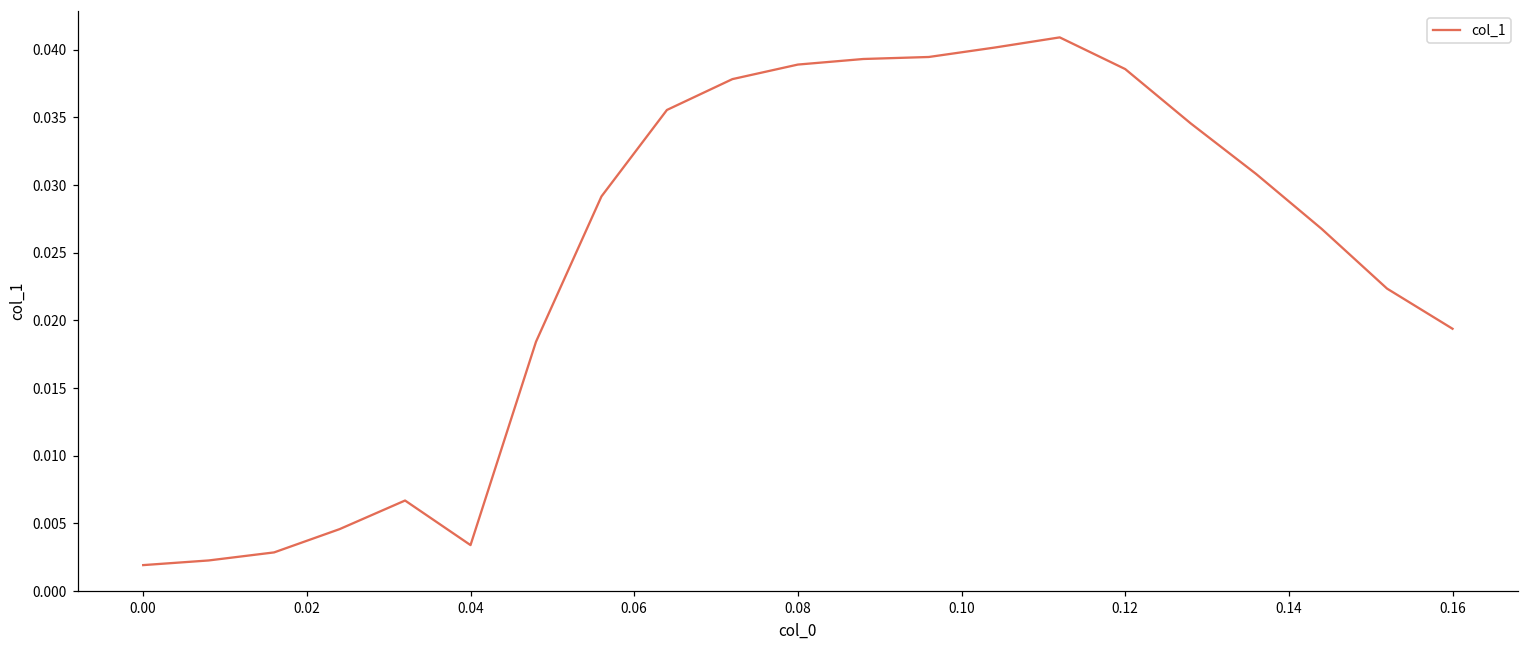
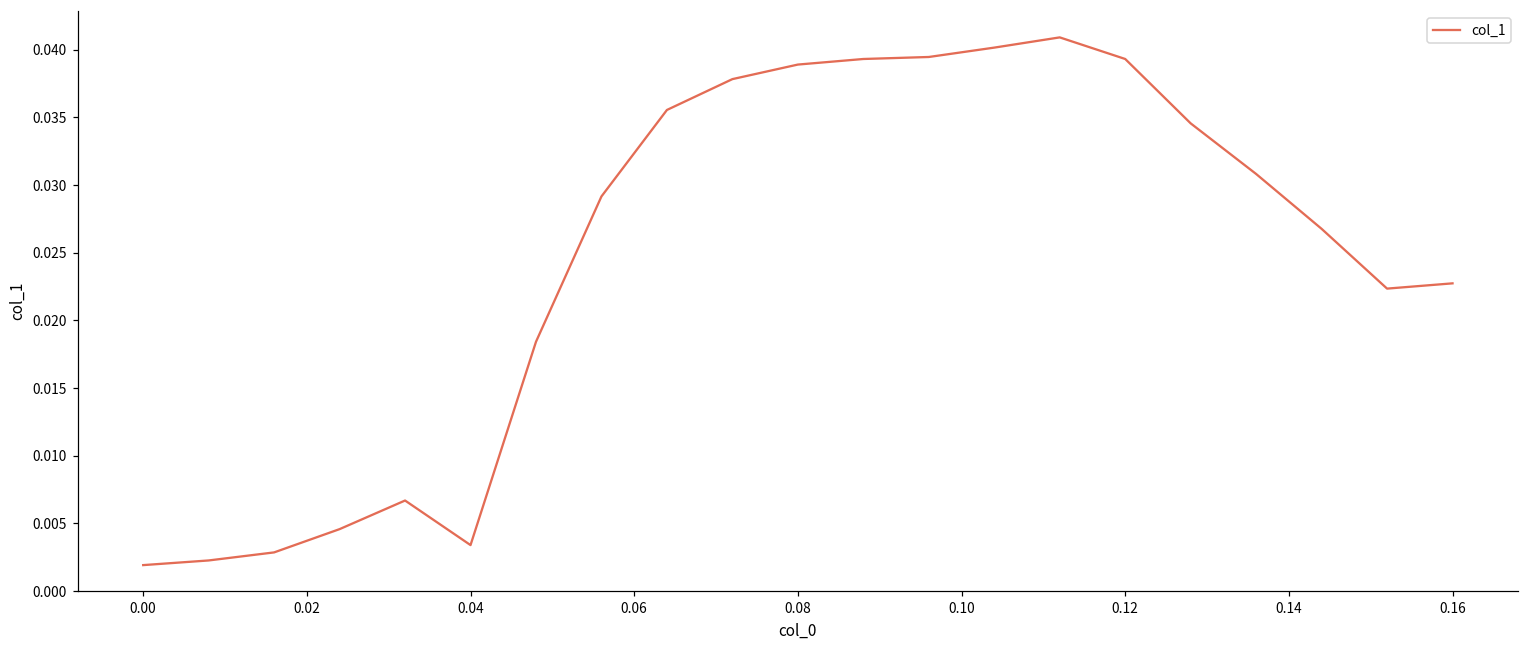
  {
    "0.00": 0.0019,
    "0.04": 0.0034,
    "0.08": 0.0389,
-   "0.12": 0.0386,
-   "0.16": 0.0194
+   "0.12": 0.0393,
+   "0.16": 0.0227
  }
